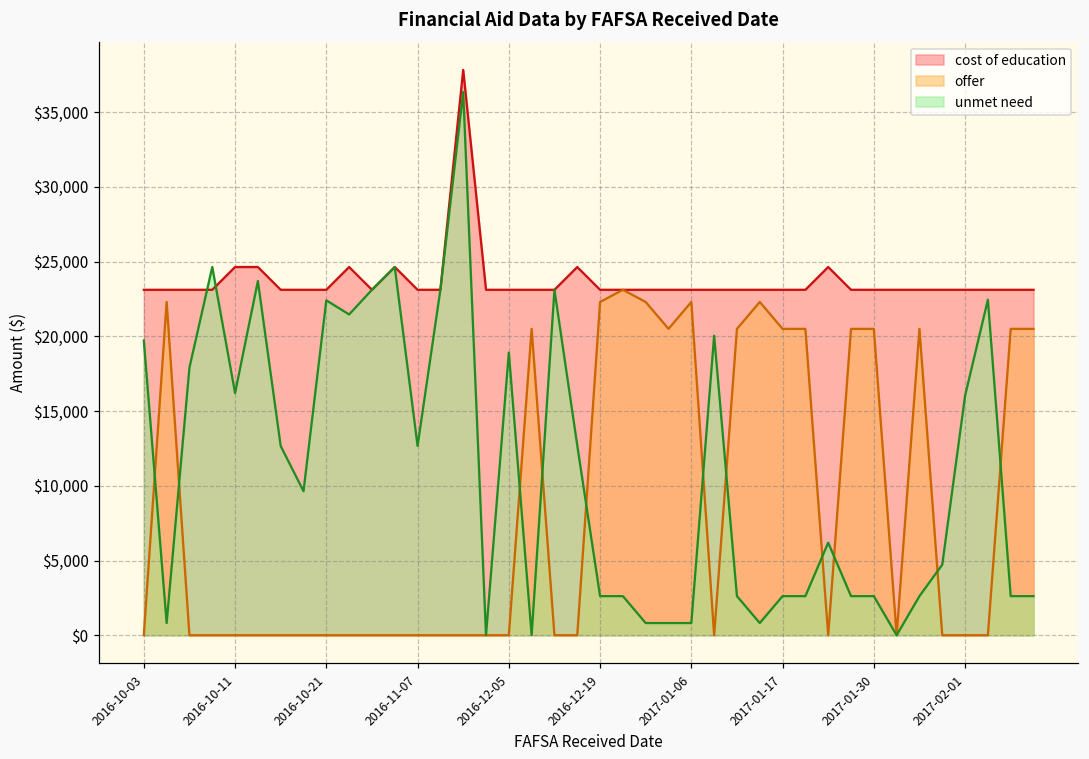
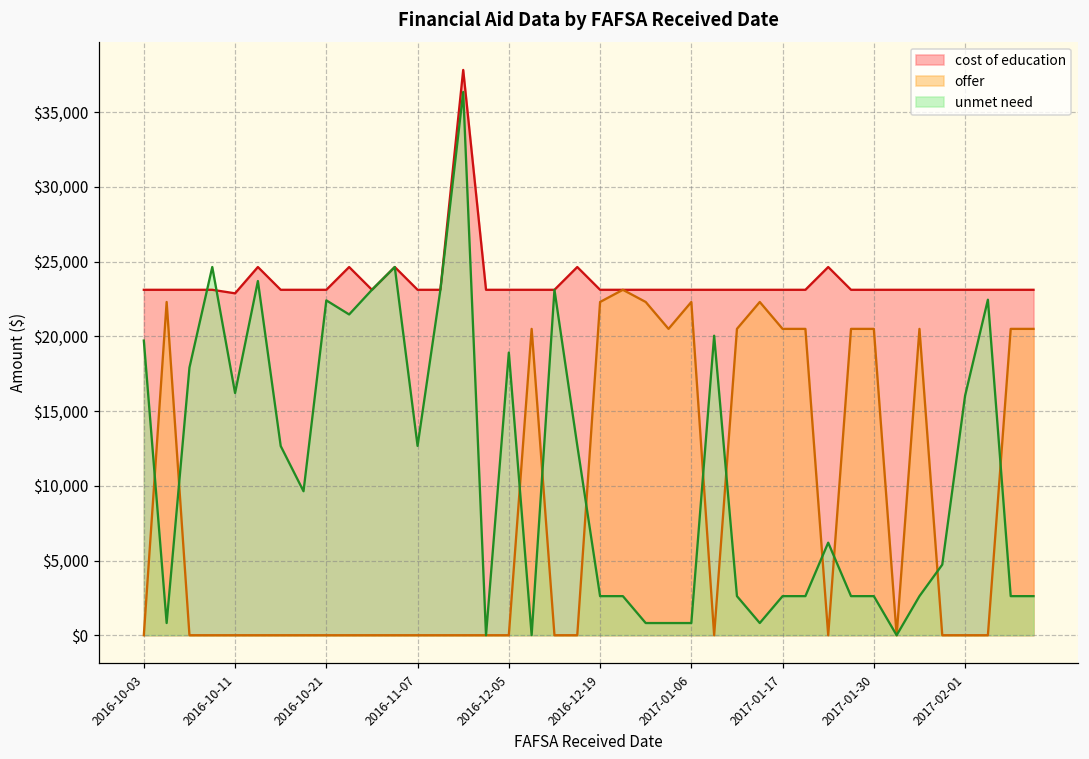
  {
    "cost of education": {
-     "2016-10-11": "$24,600"
+     "2016-10-11": "$22,900"
    },
    "offer": {
      "2016-10-11": "$0"
    },
    "unmet need": {
      "2016-10-11": "$16,200"
    }
  }
